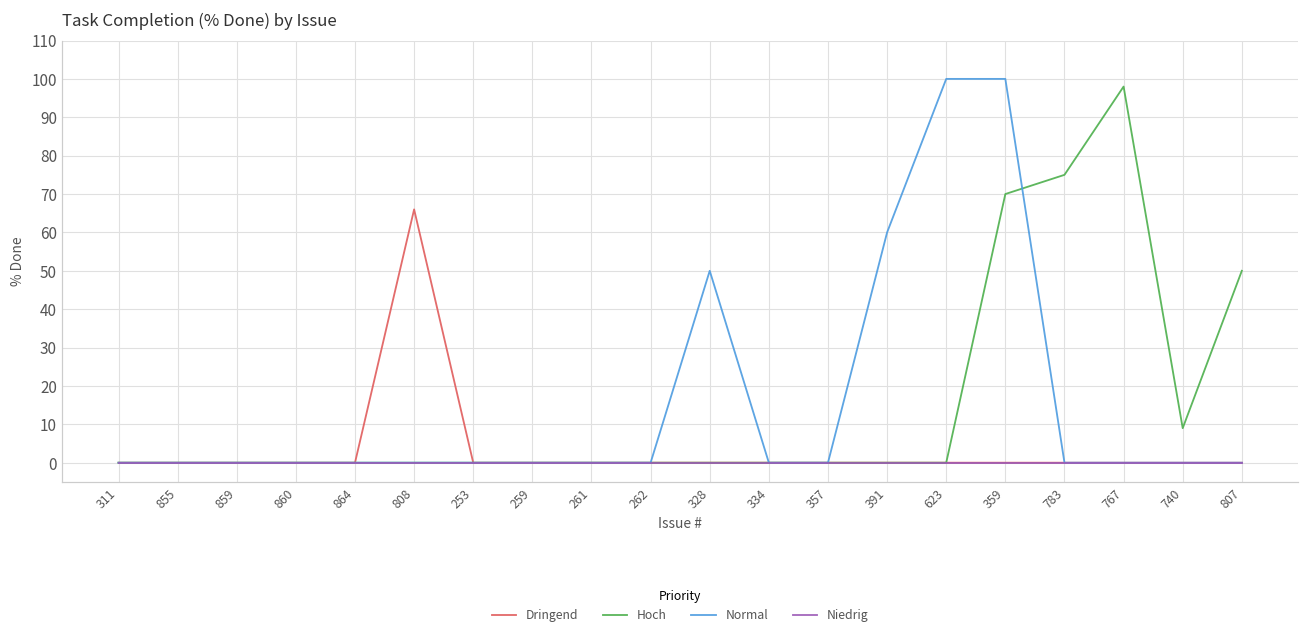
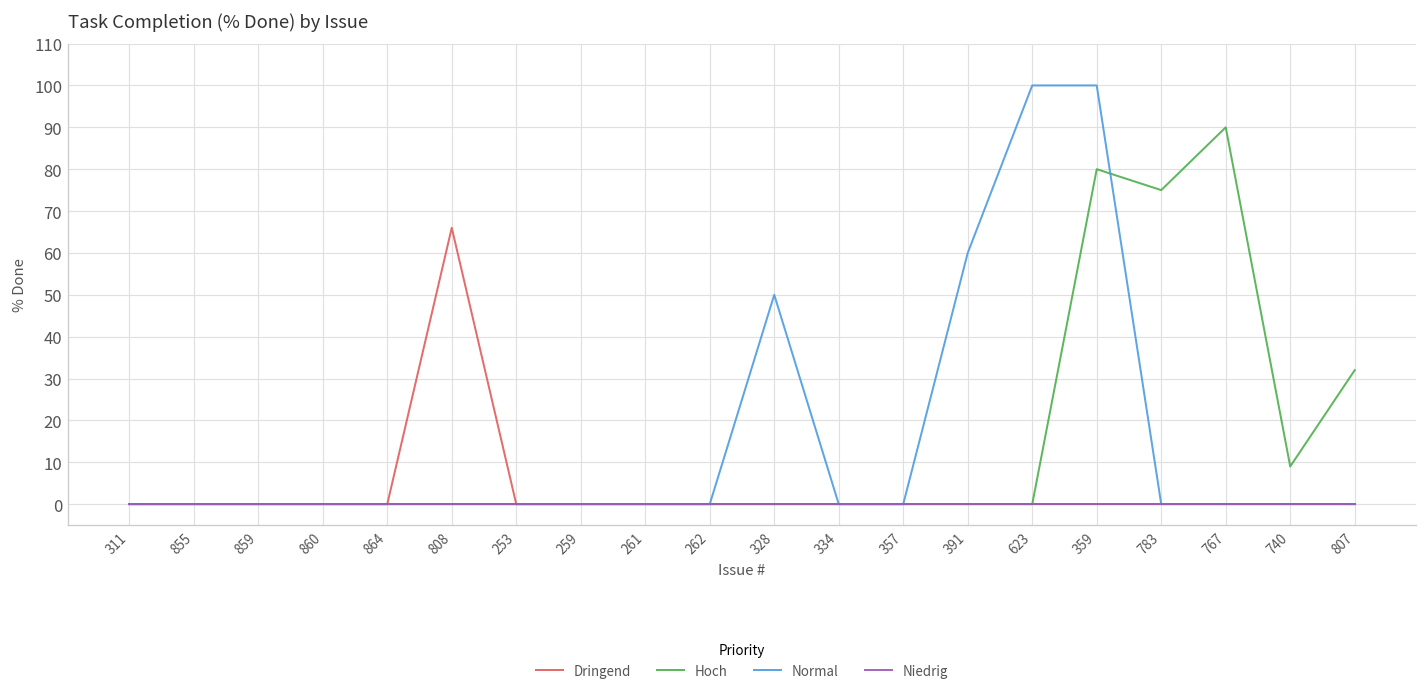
  {
    "Dringend": {
      "808": 66
    },
    "Hoch": {
-     "359": 70,
+     "359": 80,
      "783": 75,
-     "767": 98,
+     "767": 90,
      "740": 9,
-     "807": 50
+     "807": 32
    },
    "Normal": {
      "328": 50,
      "391": 60,
      "623": 100,
      "359": 100
    }
  }
